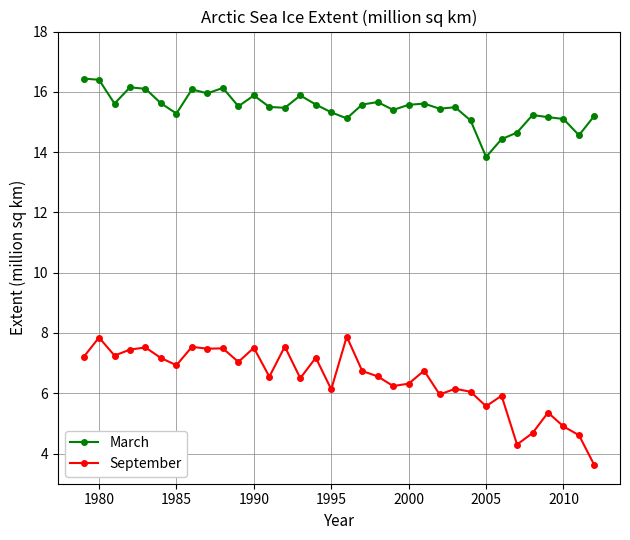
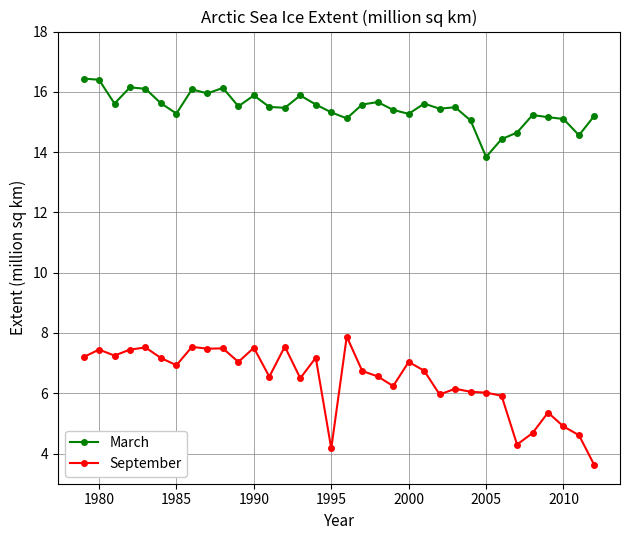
  {
    "March": {
      "1980": 16.4,
      "1985": 15.3,
      "1990": 15.9,
      "1995": 15.3,
-     "2000": 15.6,
+     "2000": 15.3,
      "2005": 13.8,
      "2010": 15.1
    },
    "September": {
-     "1980": 7.9,
+     "1980": 7.5,
      "1985": 6.9,
      "1990": 7.5,
-     "1995": 6.1,
-     "2000": 6.3,
-     "2005": 5.6,
+     "1995": 4.2,
+     "2000": 7.0,
+     "2005": 6.0,
      "2010": 4.9
    }
  }
